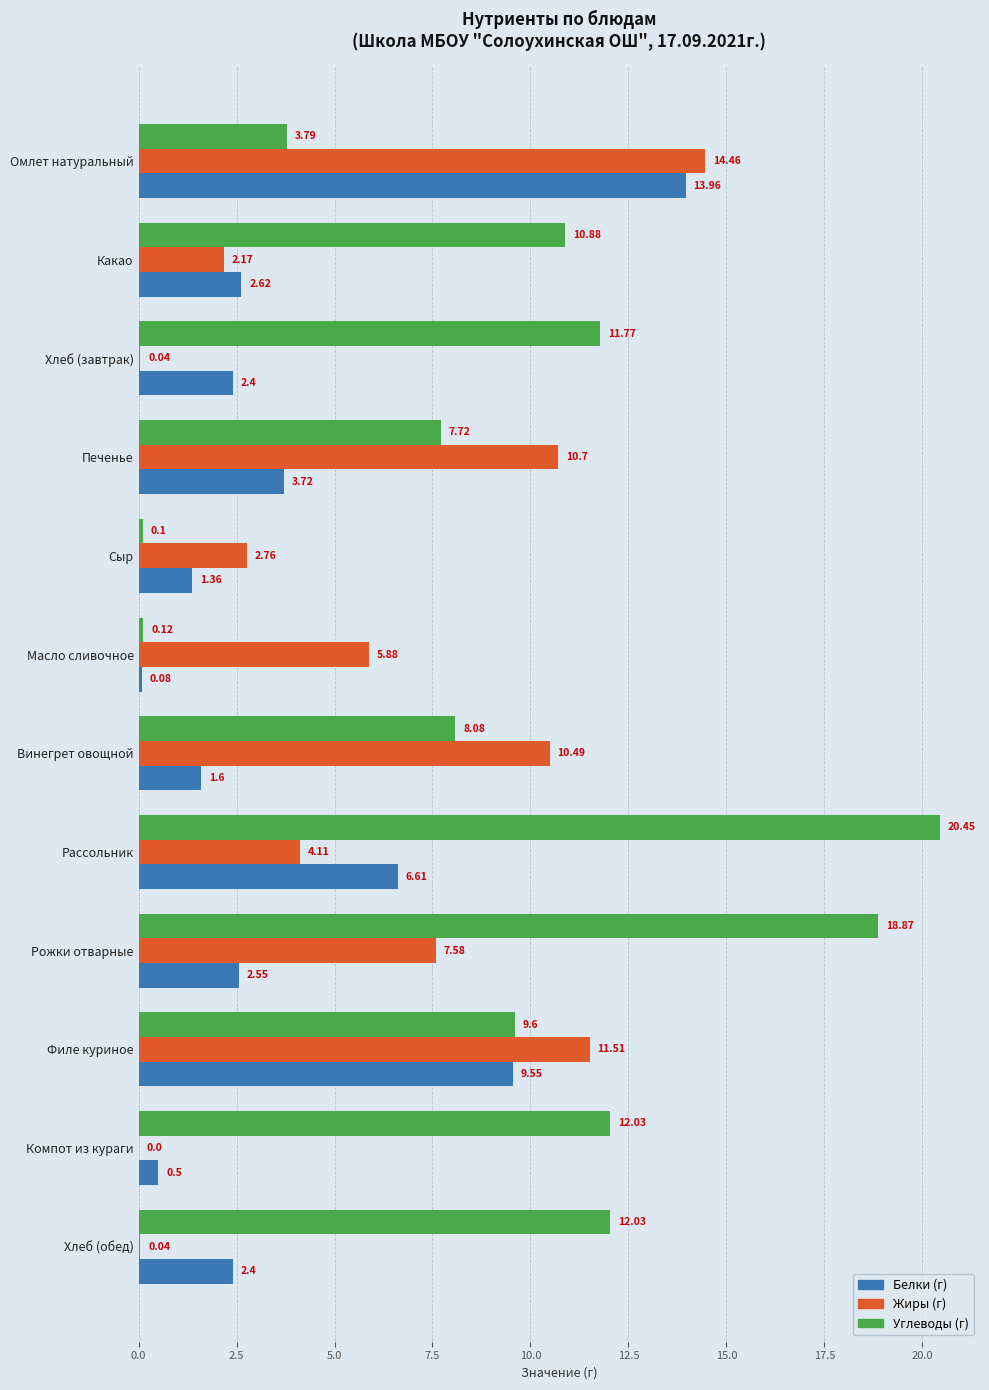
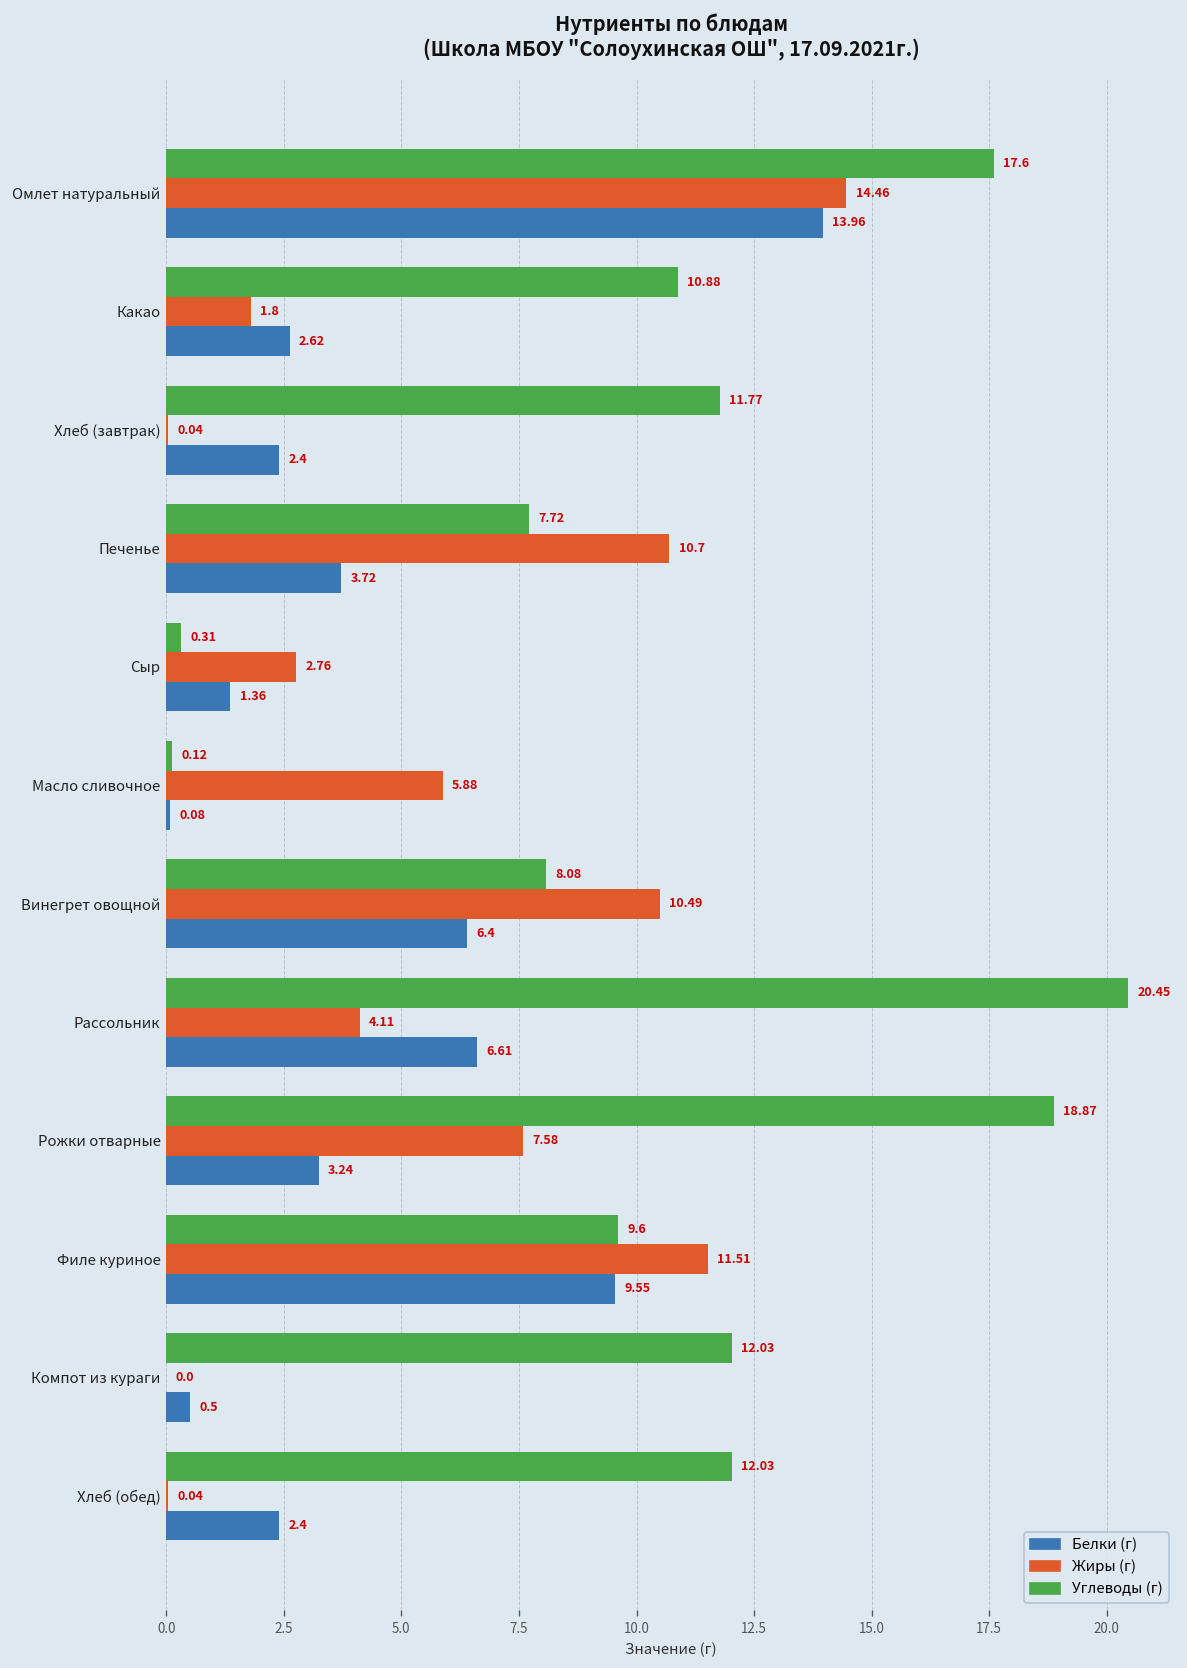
  {
    "Белки (г)": {
      "Омлет натуральный": 13.96,
      "Какао": 2.62,
      "Хлеб (завтрак)": 2.4,
      "Печенье": 3.72,
      "Сыр": 1.36,
      "Масло сливочное": 0.08,
-     "Винегрет овощной": 1.6,
+     "Винегрет овощной": 6.4,
      "Рассольник": 6.61,
-     "Рожки отварные": 2.55,
+     "Рожки отварные": 3.24,
      "Филе куриное": 9.55,
      "Компот из кураги": 0.5,
      "Хлеб (обед)": 2.4
    },
    "Жиры (г)": {
      "Омлет натуральный": 14.46,
-     "Какао": 2.17,
+     "Какао": 1.8,
      "Хлеб (завтрак)": 0.04,
      "Печенье": 10.7,
      "Сыр": 2.76,
      "Масло сливочное": 5.88,
      "Винегрет овощной": 10.49,
      "Рассольник": 4.11,
      "Рожки отварные": 7.58,
      "Филе куриное": 11.51,
      "Компот из кураги": 0.0,
      "Хлеб (обед)": 0.04
    },
    "Углеводы (г)": {
-     "Омлет натуральный": 3.79,
+     "Омлет натуральный": 17.6,
      "Какао": 10.88,
      "Хлеб (завтрак)": 11.77,
      "Печенье": 7.72,
-     "Сыр": 0.1,
+     "Сыр": 0.31,
      "Масло сливочное": 0.12,
      "Винегрет овощной": 8.08,
      "Рассольник": 20.45,
      "Рожки отварные": 18.87,
      "Филе куриное": 9.6,
      "Компот из кураги": 12.03,
      "Хлеб (обед)": 12.03
    }
  }
